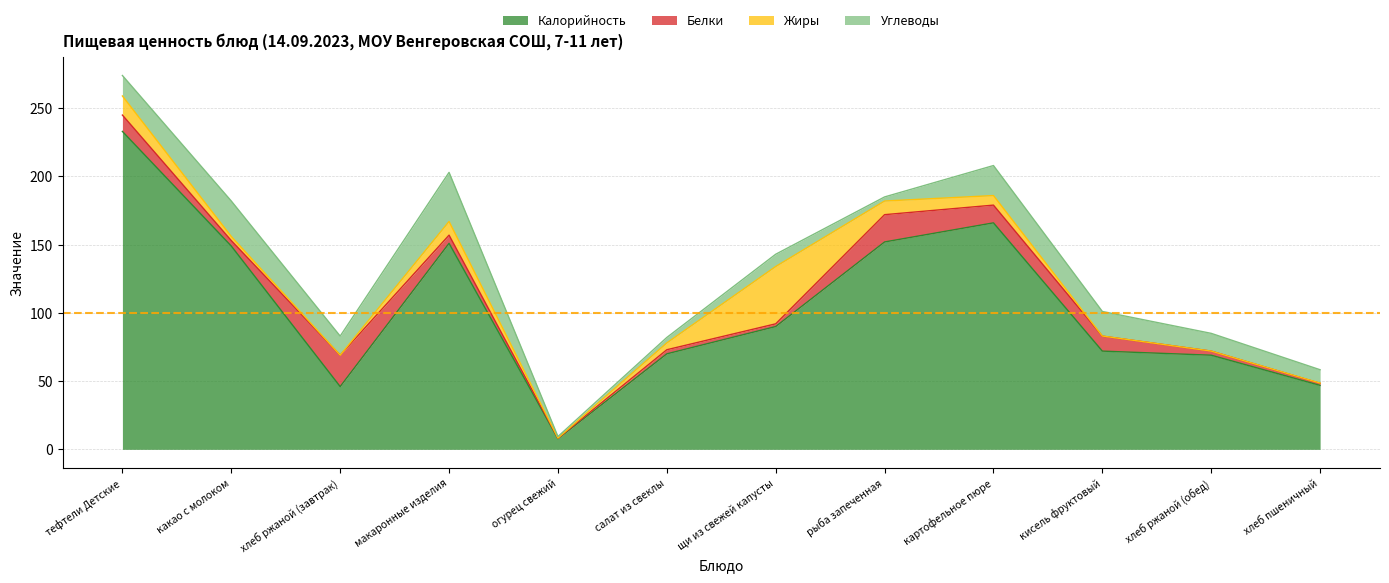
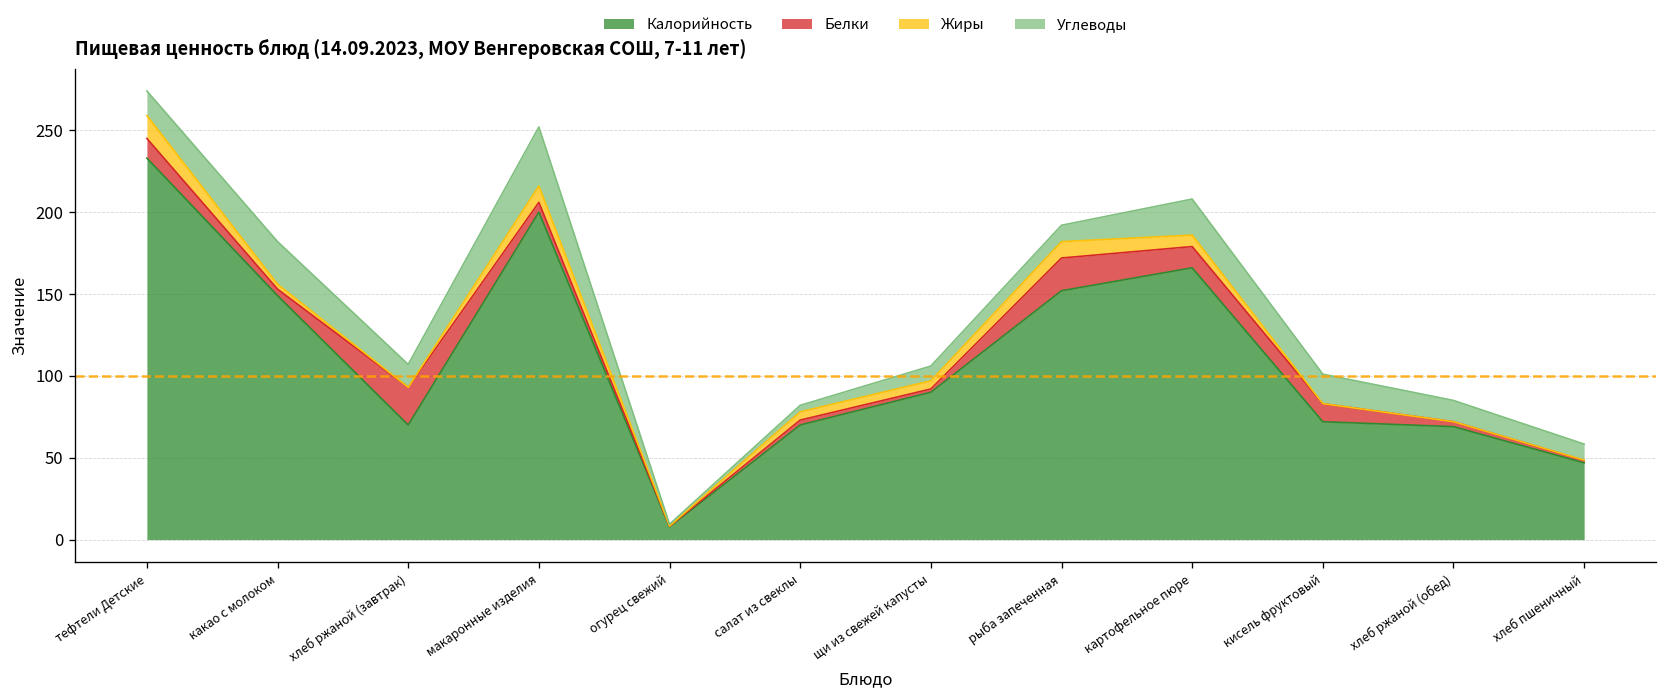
  {
    "Калорийность": {
      "тефтели Детские": 233,
      "какао с молоком": 149,
-     "хлеб ржаной (завтрак)": 46,
-     "макаронные изделия": 151,
+     "хлеб ржаной (завтрак)": 70,
+     "макаронные изделия": 200,
      "салат из свеклы": 70,
      "щи из свежей капусты": 90,
      "рыба запеченная": 152,
      "картофельное пюре": 166,
      "кисель фруктовый": 72,
      "хлеб ржаной (обед)": 69
    },
    "Белки": {
      "тефтели Детские": 12,
      "какао с молоком": 4,
      "макаронные изделия": 6,
      "салат из свеклы": 3,
      "щи из свежей капусты": 2,
      "рыба запеченная": 20,
      "картофельное пюре": 13
    },
    "Жиры": {
      "тефтели Детские": 14,
      "какао с молоком": 3,
      "макаронные изделия": 10,
      "салат из свеклы": 5,
-     "щи из свежей капусты": 42,
+     "щи из свежей капусты": 5,
      "рыба запеченная": 10,
      "картофельное пюре": 7
    },
    "Углеводы": {
      "тефтели Детские": 15,
      "какао с молоком": 26,
      "хлеб ржаной (завтрак)": 14,
      "макаронные изделия": 36,
      "салат из свеклы": 4,
      "щи из свежей капусты": 9,
-     "рыба запеченная": 3,
+     "рыба запеченная": 10,
      "картофельное пюре": 22,
      "кисель фруктовый": 18,
      "хлеб ржаной (обед)": 13,
      "хлеб пшеничный": 10
    }
  }
